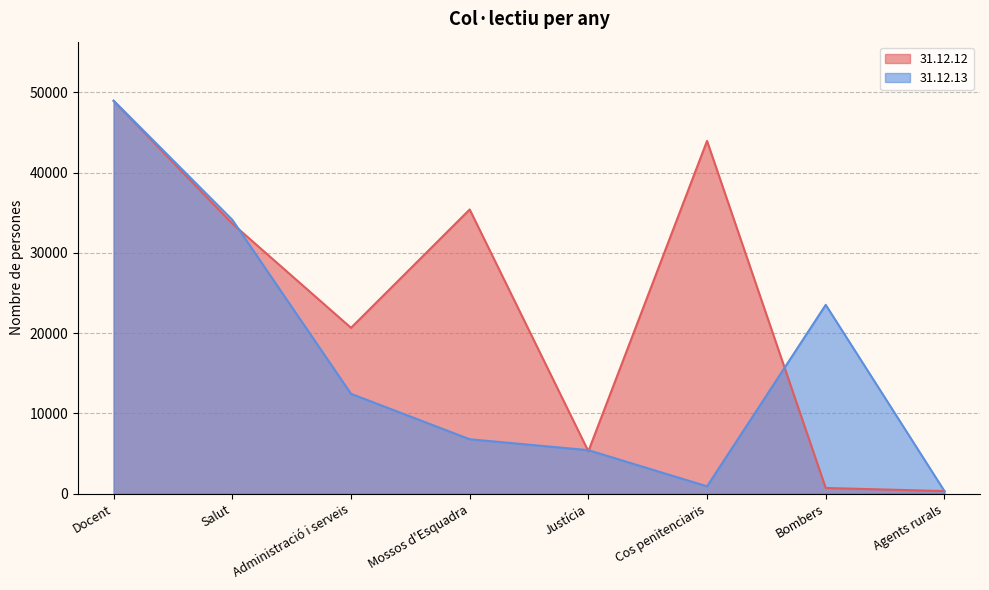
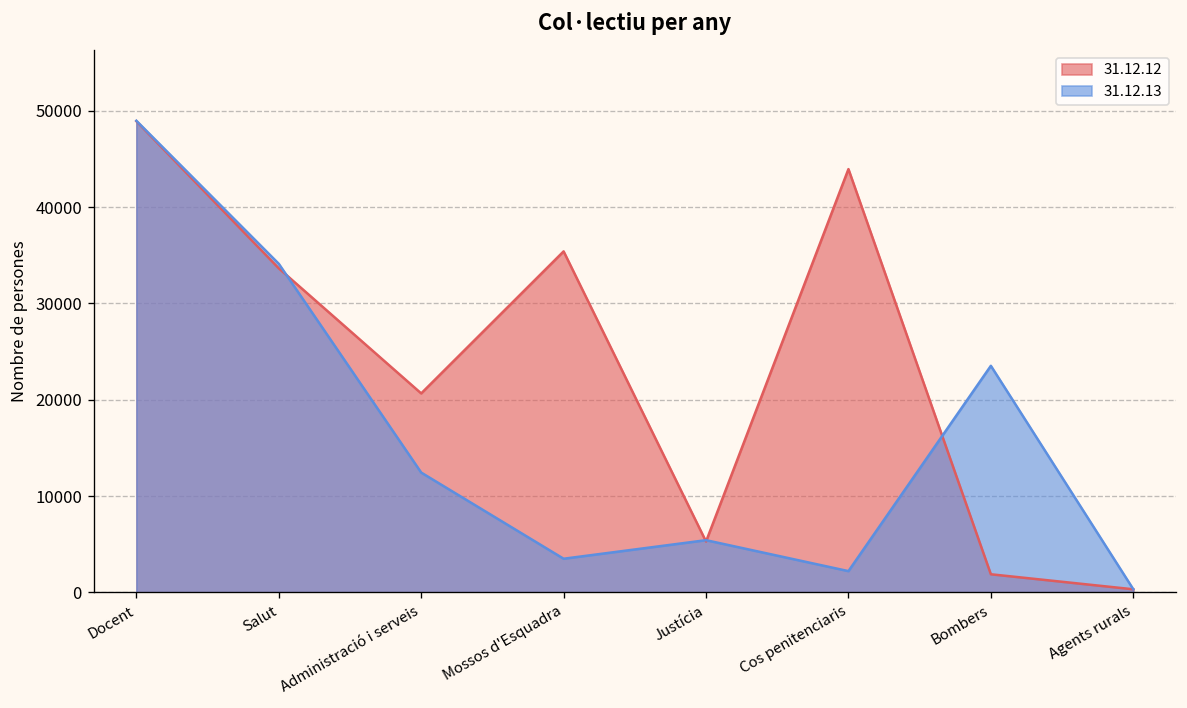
  {
    "31.12.12": {
      "Salut": 34000,
      "Administració i serveis": 21000,
      "Mossos d'Esquadra": 35000,
      "Cos penitenciaris": 44000,
-     "Bombers": 1000
+     "Bombers": 2000
    },
    "31.12.13": {
      "Salut": 34000,
      "Administració i serveis": 12000,
-     "Mossos d'Esquadra": 7000,
-     "Cos penitenciaris": 1000,
+     "Mossos d'Esquadra": 3000,
+     "Cos penitenciaris": 2000,
      "Bombers": 24000
    }
  }
